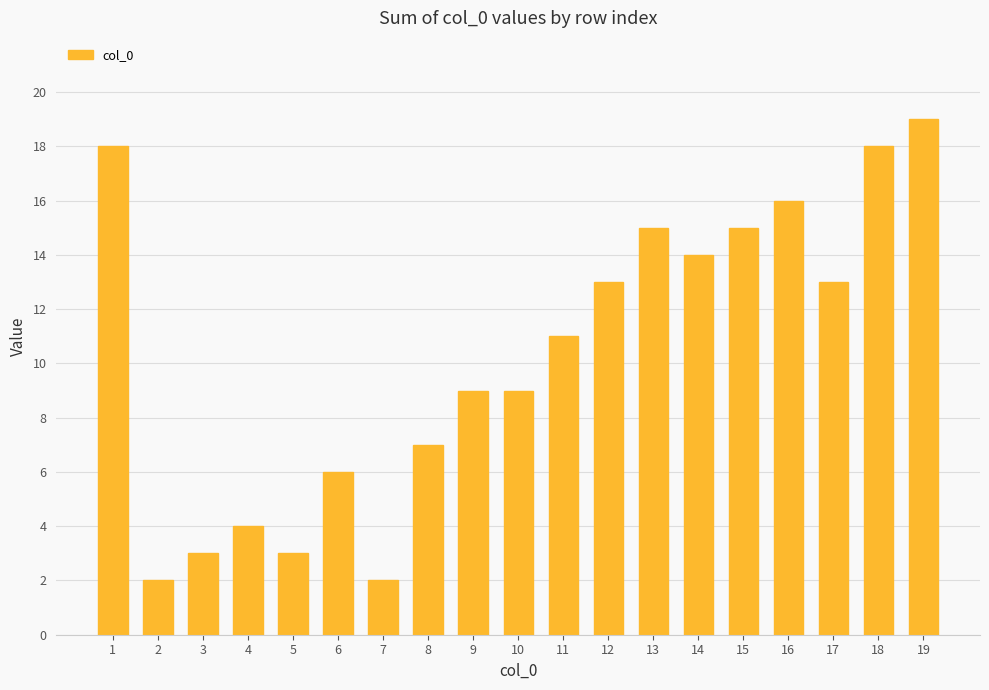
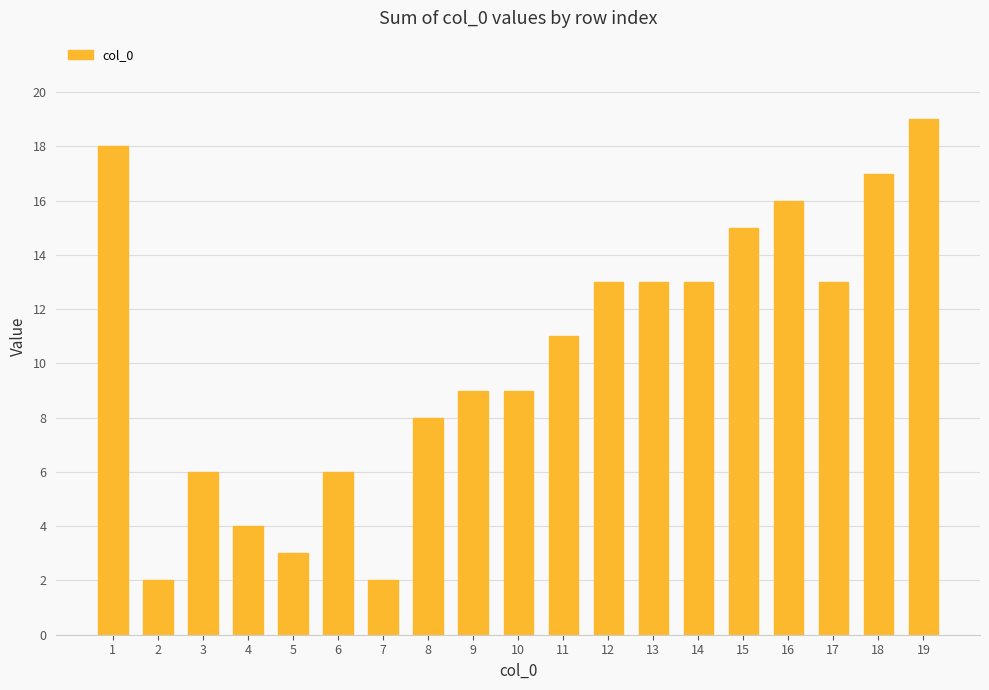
  {
    "1": 18,
    "2": 2,
-   "3": 3,
+   "3": 6,
    "4": 4,
    "5": 3,
    "6": 6,
    "7": 2,
-   "8": 7,
+   "8": 8,
    "9": 9,
    "10": 9,
    "11": 11,
    "12": 13,
-   "13": 15,
-   "14": 14,
+   "13": 13,
+   "14": 13,
    "15": 15,
    "16": 16,
    "17": 13,
-   "18": 18,
+   "18": 17,
    "19": 19
  }
